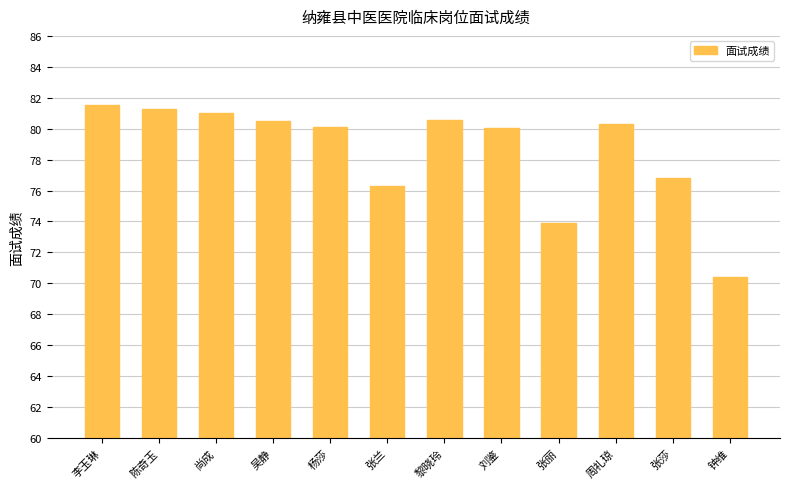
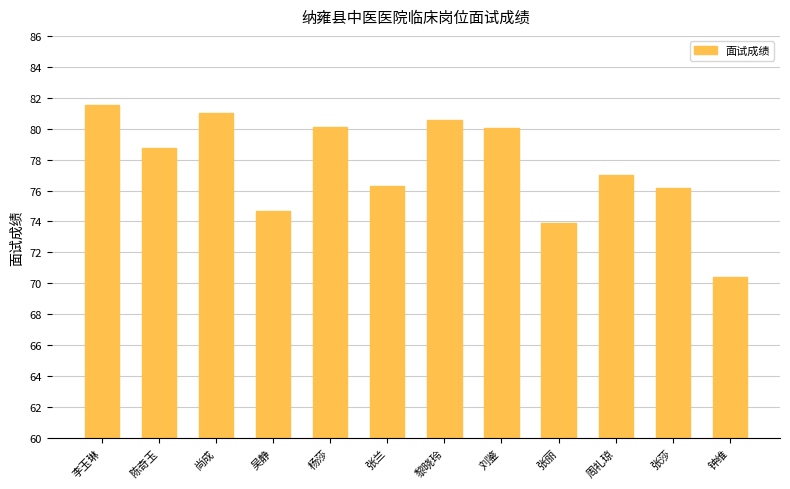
  {
    "李玉琳": 81.5,
-   "陈奇玉": 81.3,
+   "陈奇玉": 78.8,
    "尚成": 81.0,
-   "吴静": 80.5,
+   "吴静": 74.7,
    "杨莎": 80.1,
    "张兰": 76.3,
    "黎晓玲": 80.6,
    "刘鉴": 80.0,
    "张丽": 73.9,
-   "周礼琼": 80.3,
-   "张莎": 76.8,
+   "周礼琼": 77.0,
+   "张莎": 76.2,
    "钟维": 70.4
  }
